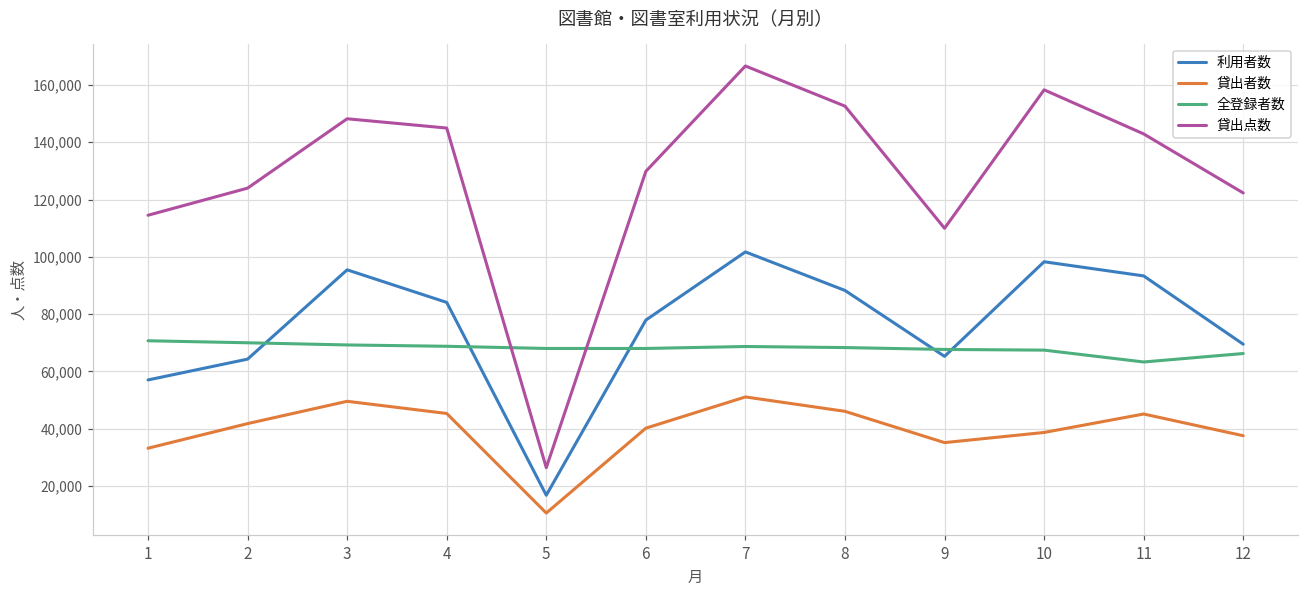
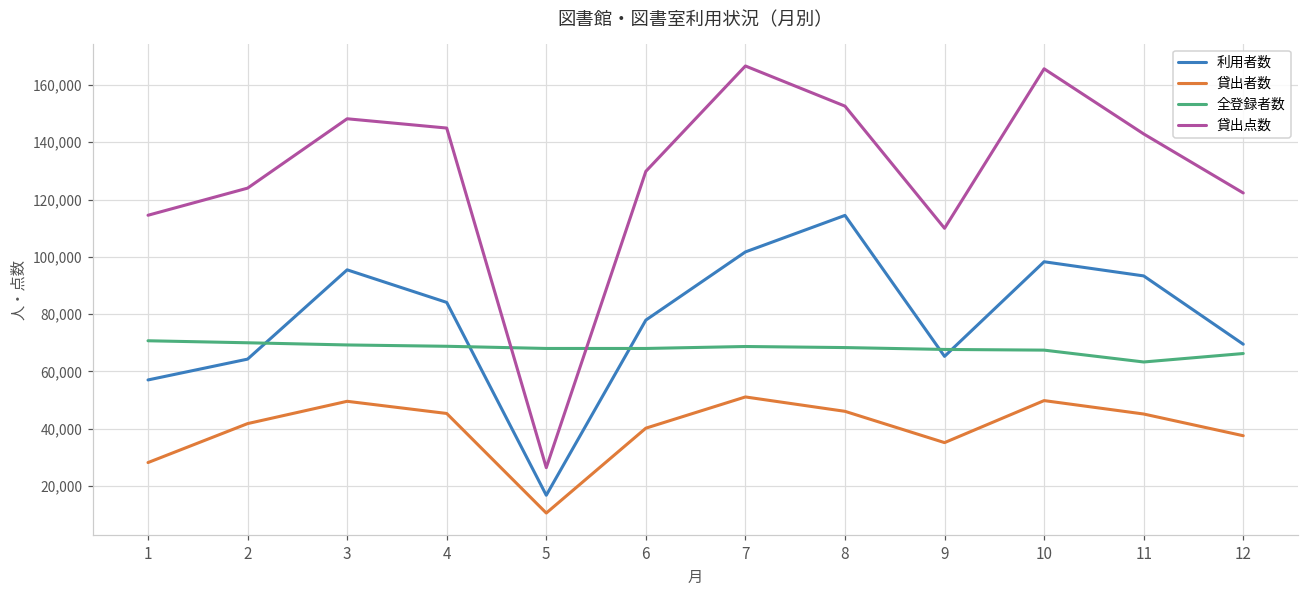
  {
    "利用者数": {
      "1": "57,000",
      "2": "64,000",
      "3": "95,000",
      "4": "84,000",
      "5": "17,000",
      "6": "78,000",
      "7": "102,000",
-     "8": "88,000",
+     "8": "114,000",
      "9": "65,000",
      "10": "98,000",
      "11": "93,000",
      "12": "69,000"
    },
    "貸出者数": {
-     "1": "33,000",
+     "1": "28,000",
      "2": "42,000",
      "3": "50,000",
      "4": "45,000",
      "5": "11,000",
      "6": "40,000",
      "7": "51,000",
      "8": "46,000",
      "9": "35,000",
-     "10": "39,000",
+     "10": "50,000",
      "11": "45,000",
      "12": "38,000"
    },
    "全登録者数": {
      "1": "71,000",
      "2": "70,000",
      "3": "69,000",
      "4": "69,000",
      "5": "68,000",
      "6": "68,000",
      "7": "69,000",
      "8": "68,000",
      "9": "68,000",
      "10": "67,000",
      "11": "63,000",
      "12": "66,000"
    },
    "貸出点数": {
      "1": "115,000",
      "2": "124,000",
      "3": "148,000",
      "4": "145,000",
      "5": "26,000",
      "6": "130,000",
      "7": "167,000",
      "8": "153,000",
      "9": "110,000",
-     "10": "158,000",
+     "10": "166,000",
      "11": "143,000",
      "12": "122,000"
    }
  }
